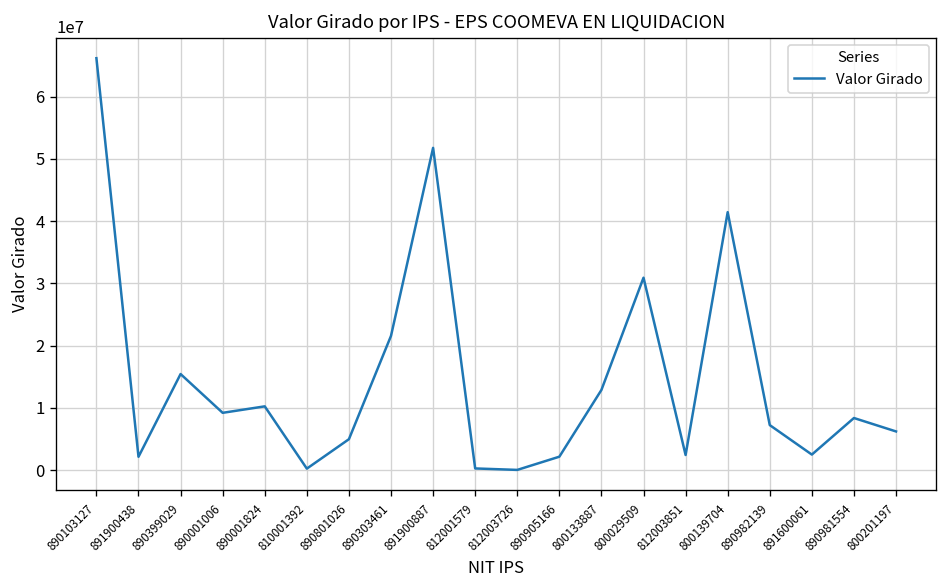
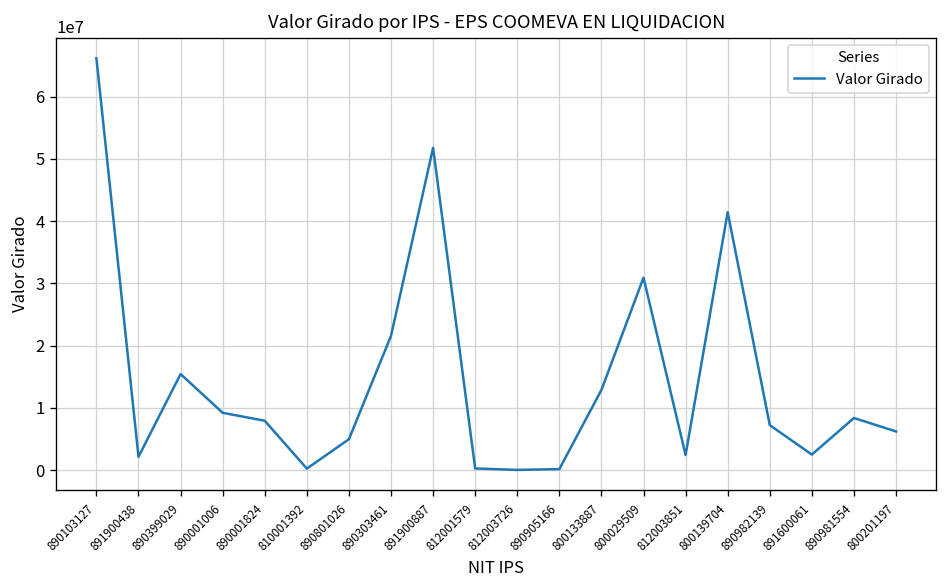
  {
    "890103127": 66000000,
    "891900438": 2000000,
    "890399029": 15000000,
    "890001006": 9000000,
-   "890001824": 10000000,
+   "890001824": 8000000,
    "810001392": 0,
    "890801026": 5000000,
    "890303461": 22000000,
    "891900887": 52000000,
    "812001579": 0,
    "812003726": 0,
-   "890905166": 2000000,
+   "890905166": 0,
    "800133887": 13000000,
    "800029509": 31000000,
    "812003851": 2000000,
    "800139704": 41000000,
    "890982139": 7000000,
    "891600061": 3000000,
    "890981554": 8000000,
    "800201197": 6000000
  }
